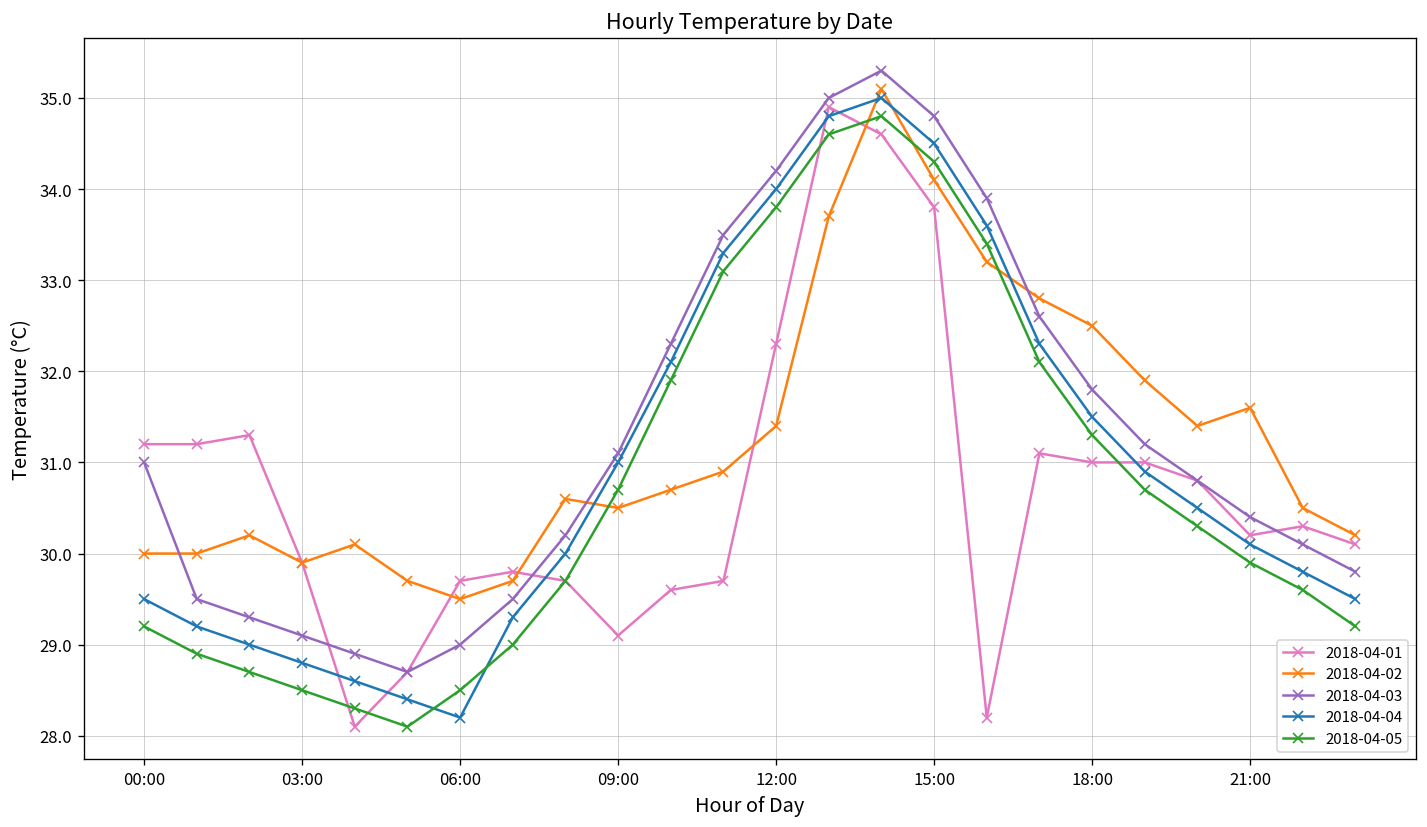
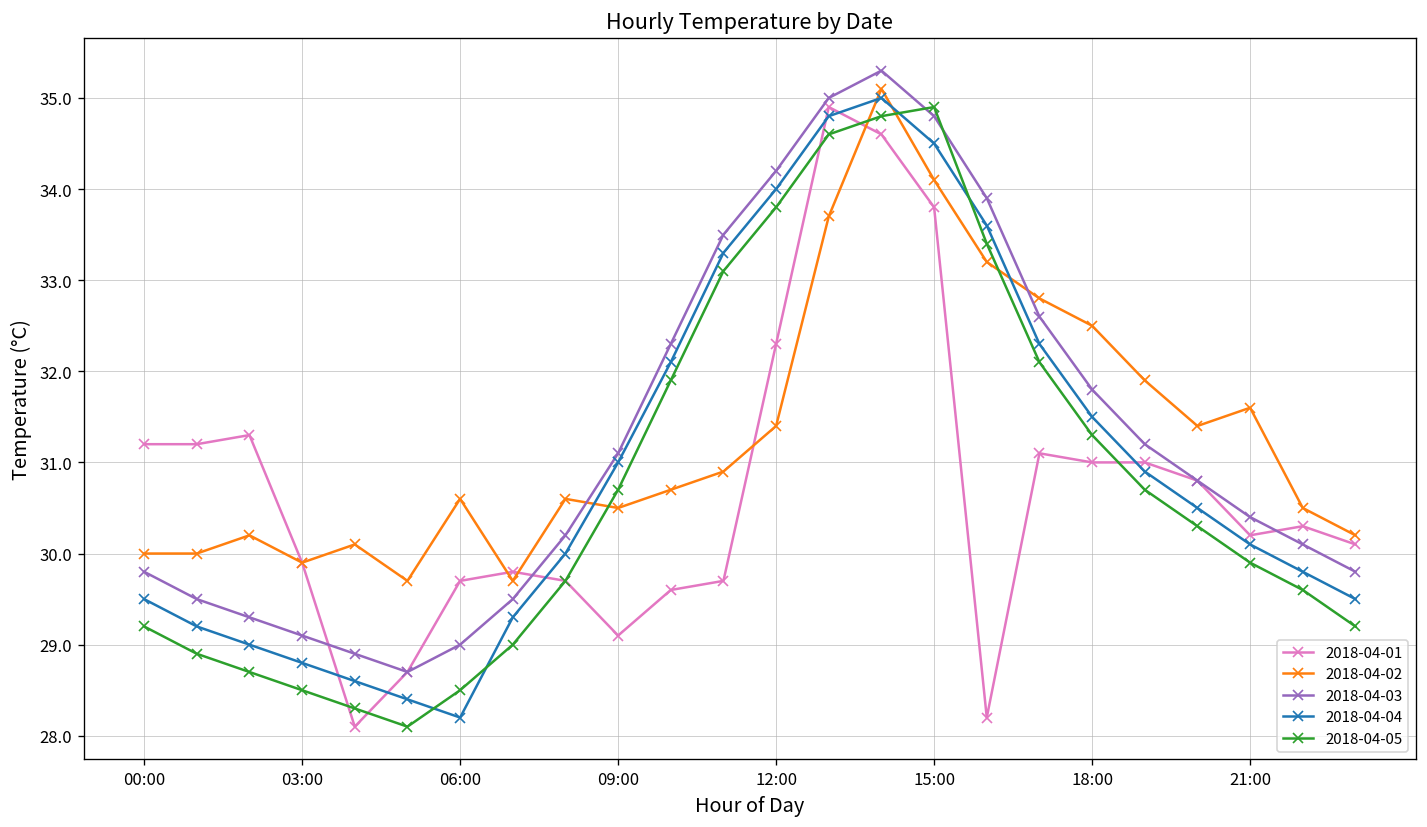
  {
    "2018-04-01": {
      "00:00": 31.2,
      "06:00": 29.7,
      "09:00": 29.1,
      "12:00": 32.3,
      "15:00": 33.8,
      "18:00": 31.0,
      "21:00": 30.2
    },
    "2018-04-02": {
      "00:00": 30.0,
-     "06:00": 29.5,
+     "06:00": 30.6,
      "09:00": 30.5,
      "12:00": 31.4,
      "15:00": 34.1,
      "18:00": 32.5,
      "21:00": 31.6
    },
    "2018-04-03": {
-     "00:00": 31.0,
+     "00:00": 29.8,
      "03:00": 29.1,
      "06:00": 29.0,
      "09:00": 31.1,
      "12:00": 34.2,
      "15:00": 34.8,
      "18:00": 31.8,
      "21:00": 30.4
    },
    "2018-04-04": {
      "00:00": 29.5,
      "03:00": 28.8,
      "06:00": 28.2,
      "09:00": 31.0,
      "12:00": 34.0,
      "15:00": 34.5,
      "18:00": 31.5,
      "21:00": 30.1
    },
    "2018-04-05": {
      "00:00": 29.2,
      "03:00": 28.5,
      "06:00": 28.5,
      "09:00": 30.7,
      "12:00": 33.8,
-     "15:00": 34.3,
+     "15:00": 34.9,
      "18:00": 31.3,
      "21:00": 29.9
    }
  }
